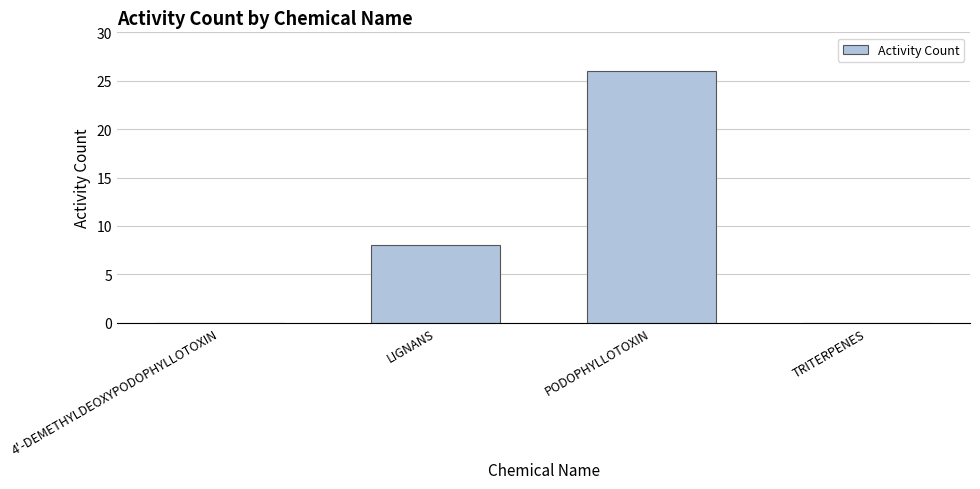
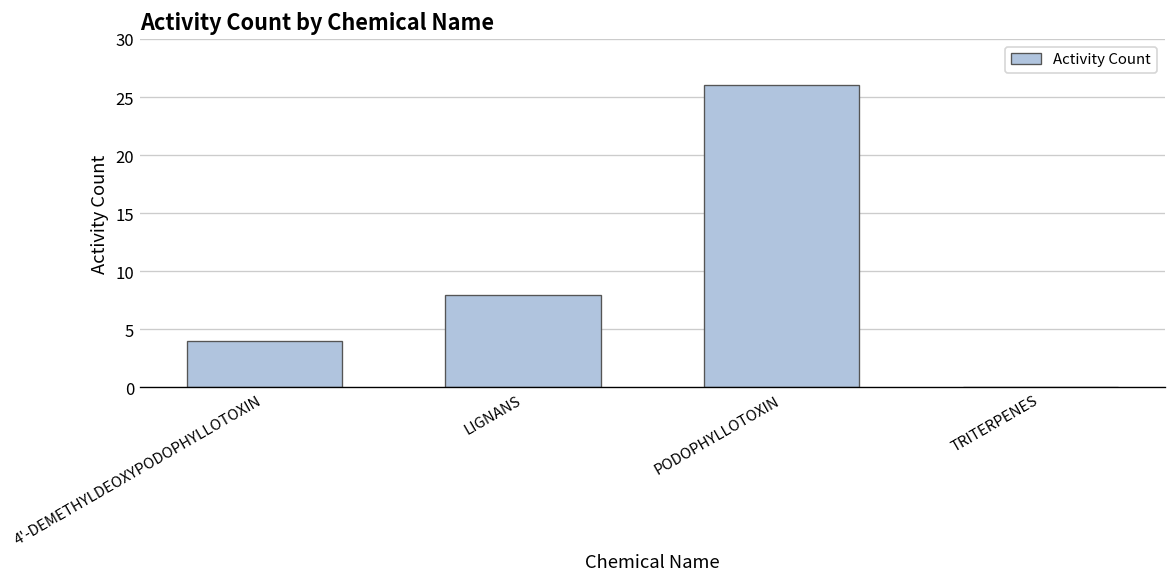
  {
-   "4'-DEMETHYLDEOXYPODOPHYLLOTOXIN": 0,
+   "4'-DEMETHYLDEOXYPODOPHYLLOTOXIN": 4,
    "LIGNANS": 8,
    "PODOPHYLLOTOXIN": 26,
    "TRITERPENES": 0
  }
